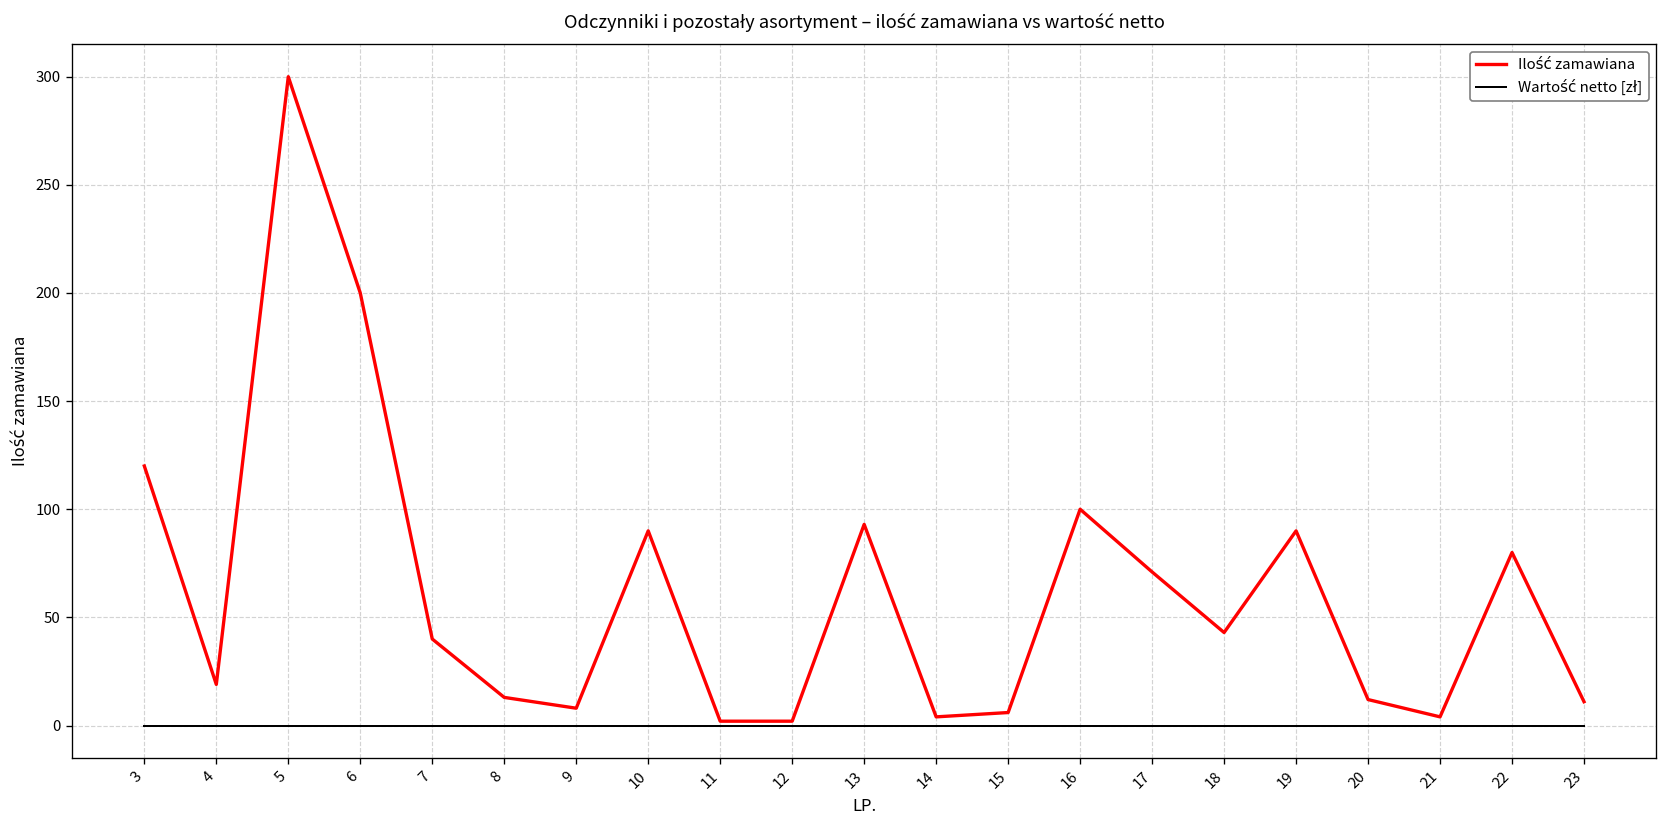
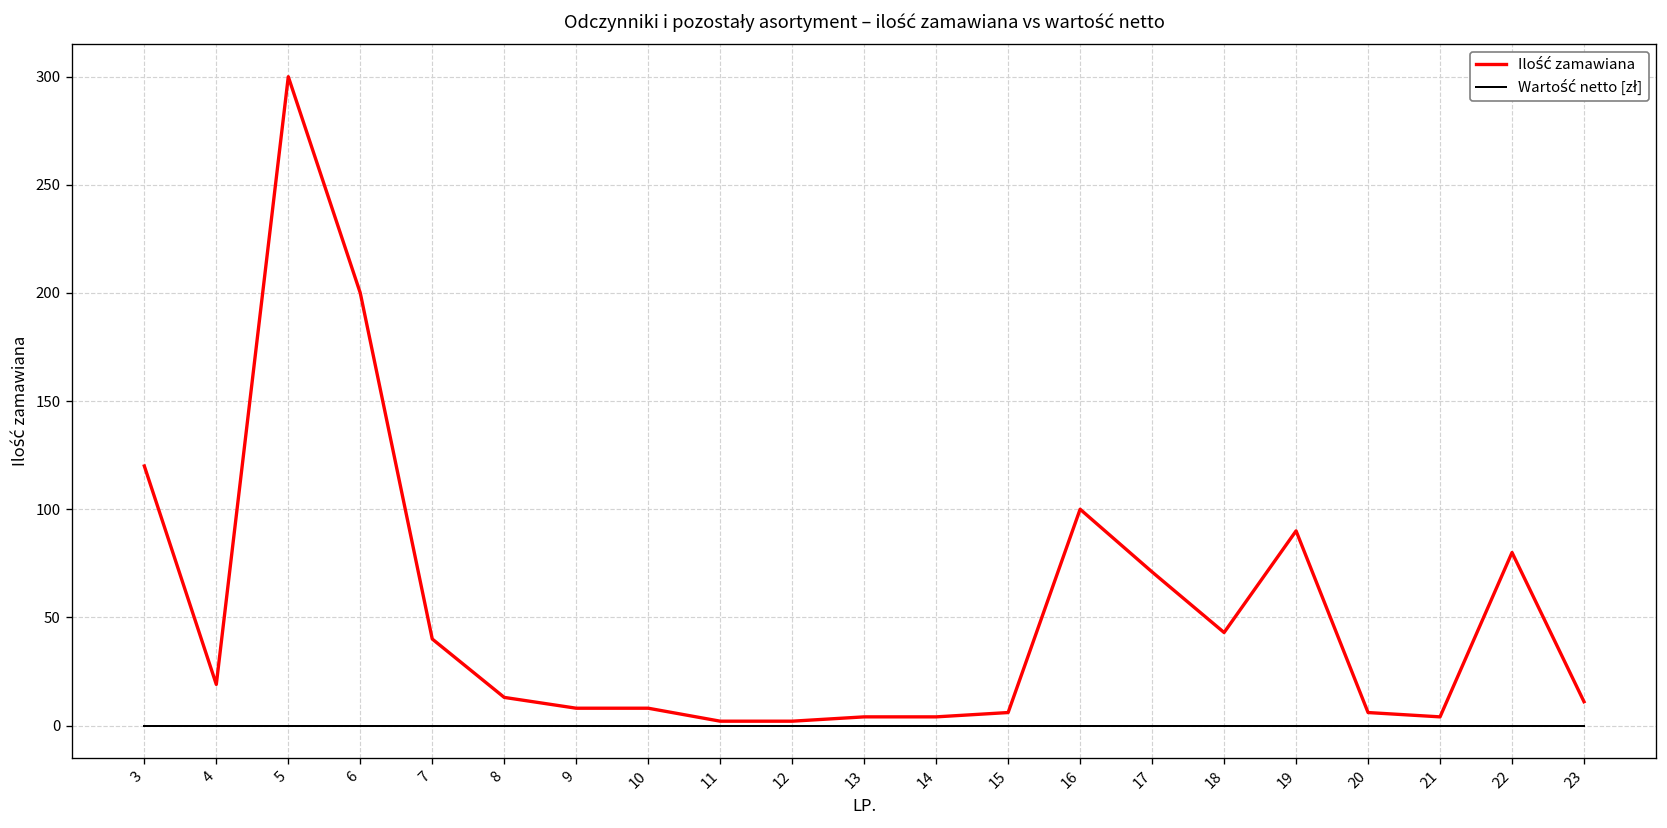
  {
    "Ilość zamawiana": {
      "3": 120,
      "4": 19,
      "5": 300,
      "6": 200,
      "7": 40,
      "8": 13,
      "9": 8,
-     "10": 90,
+     "10": 8,
      "11": 2,
      "12": 2,
-     "13": 93,
+     "13": 4,
      "14": 4,
      "15": 6,
      "16": 100,
      "17": 71,
      "18": 43,
      "19": 90,
-     "20": 12,
+     "20": 6,
      "21": 4,
      "22": 80,
      "23": 11
    },
    "Wartość netto [zł]": {
      "3": 0,
      "4": 0,
      "5": 0,
      "6": 0,
      "7": 0,
      "8": 0,
      "9": 0,
      "10": 0,
      "11": 0,
      "12": 0,
      "13": 0,
      "14": 0,
      "15": 0,
      "16": 0,
      "17": 0,
      "18": 0,
      "19": 0,
      "20": 0,
      "21": 0,
      "22": 0,
      "23": 0
    }
  }
